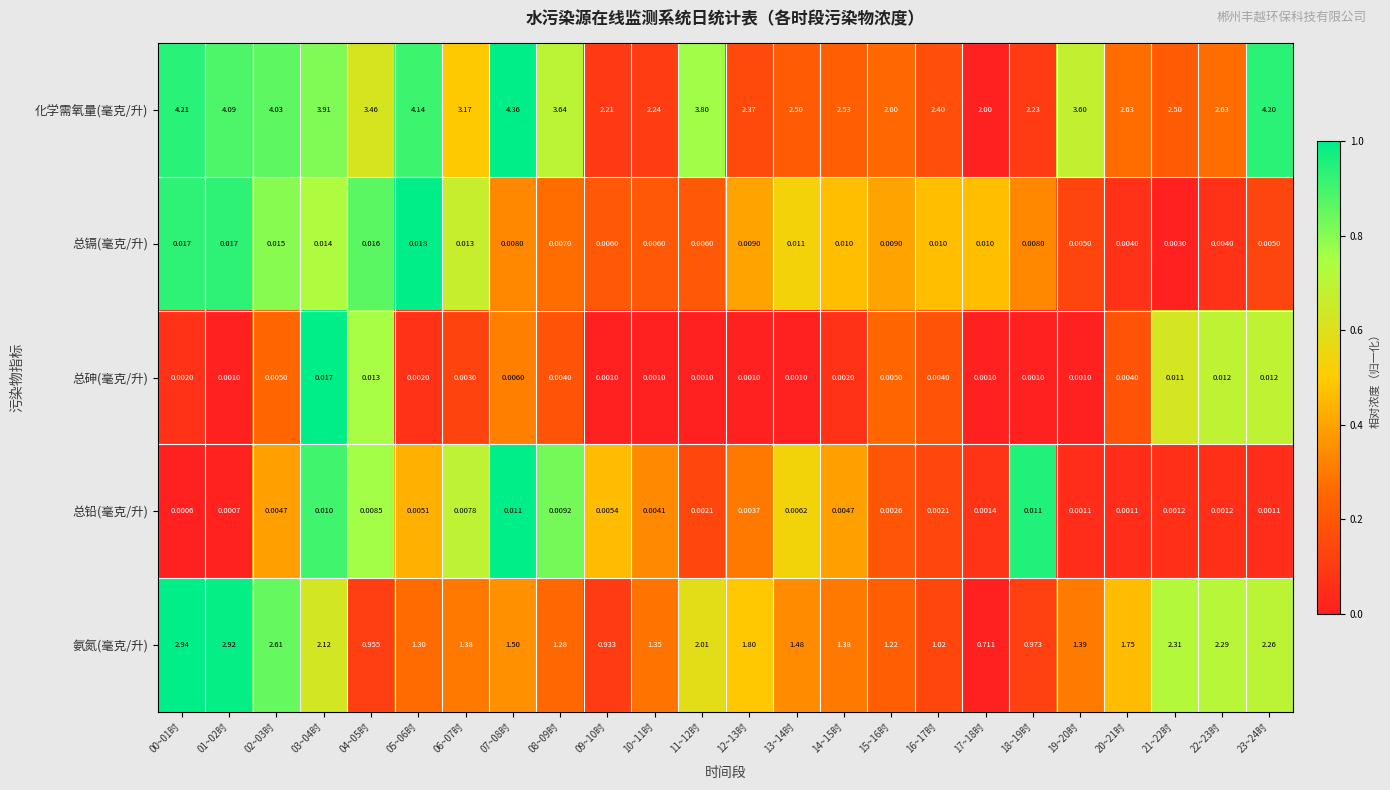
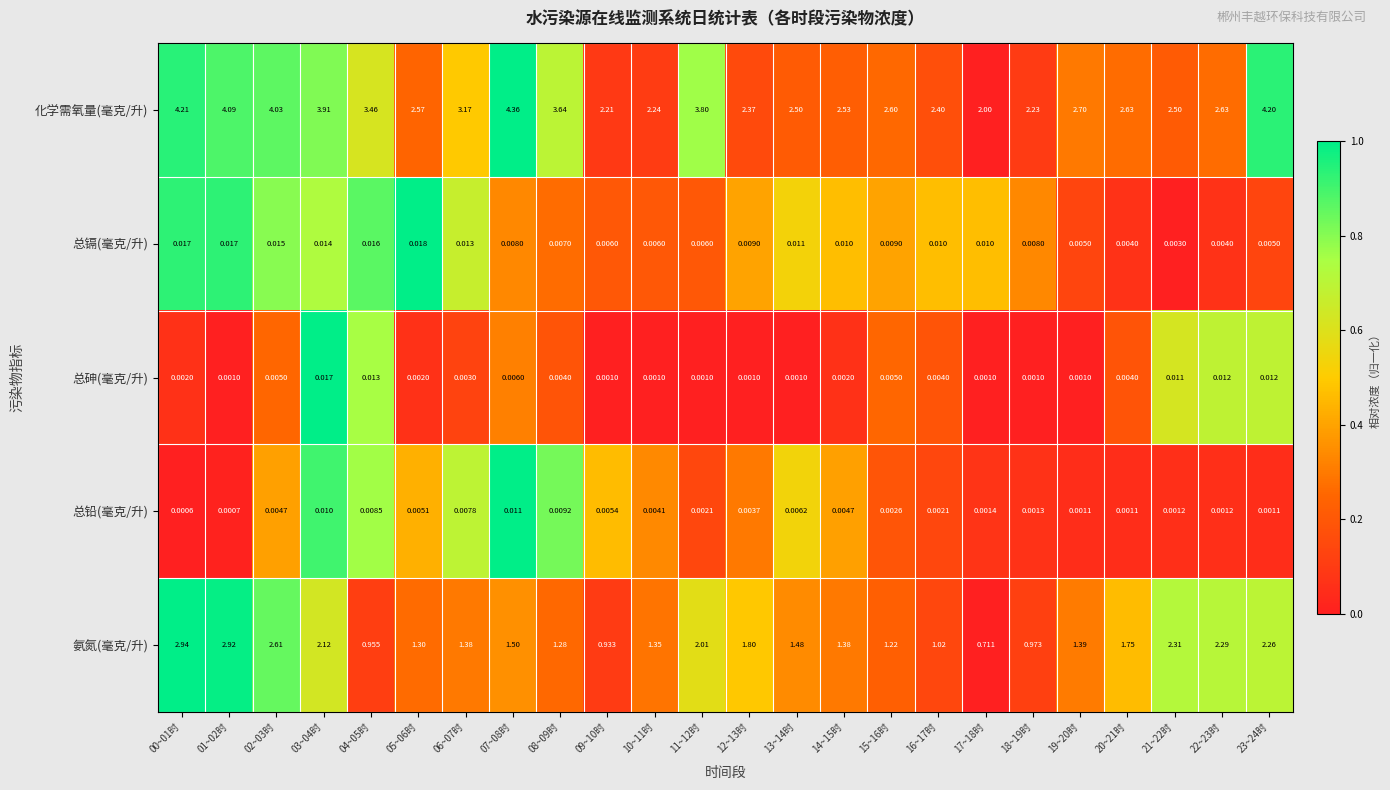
  {
    "化学需氧量(毫克/升)": {
      "00~01时": 4.21,
      "01~02时": 4.09,
      "02~03时": 4.03,
      "03~04时": 3.91,
      "04~05时": 3.46,
-     "05~06时": 4.14,
+     "05~06时": 2.57,
      "06~07时": 3.17,
      "07~08时": 4.36,
      "08~09时": 3.64,
      "09~10时": 2.21,
      "10~11时": 2.24,
      "11~12时": 3.80,
      "12~13时": 2.37,
      "13~14时": 2.50,
      "14~15时": 2.53,
      "15~16时": 2.60,
      "16~17时": 2.40,
      "17~18时": 2.00,
      "18~19时": 2.23,
-     "19~20时": 3.60,
+     "19~20时": 2.70,
      "20~21时": 2.63,
      "21~22时": 2.50,
      "22~23时": 2.63,
      "23~24时": 4.20
    },
    "总镉(毫克/升)": {
      "00~01时": 0.017,
      "01~02时": 0.017,
      "02~03时": 0.015,
      "03~04时": 0.014,
      "04~05时": 0.016,
      "05~06时": 0.018,
      "06~07时": 0.013,
      "07~08时": 0.0080,
      "08~09时": 0.0070,
      "09~10时": 0.0060,
      "10~11时": 0.0060,
      "11~12时": 0.0060,
      "12~13时": 0.0090,
      "13~14时": 0.011,
      "14~15时": 0.010,
      "15~16时": 0.0090,
      "16~17时": 0.010,
      "17~18时": 0.010,
      "18~19时": 0.0080,
      "19~20时": 0.0050,
      "20~21时": 0.0040,
      "21~22时": 0.0030,
      "22~23时": 0.0040,
      "23~24时": 0.0050
    },
    "总砷(毫克/升)": {
      "00~01时": 0.0020,
      "01~02时": 0.0010,
      "02~03时": 0.0050,
      "03~04时": 0.017,
      "04~05时": 0.013,
      "05~06时": 0.0020,
      "06~07时": 0.0030,
      "07~08时": 0.0060,
      "08~09时": 0.0040,
      "09~10时": 0.0010,
      "10~11时": 0.0010,
      "11~12时": 0.0010,
      "12~13时": 0.0010,
      "13~14时": 0.0010,
      "14~15时": 0.0020,
      "15~16时": 0.0050,
      "16~17时": 0.0040,
      "17~18时": 0.0010,
      "18~19时": 0.0010,
      "19~20时": 0.0010,
      "20~21时": 0.0040,
      "21~22时": 0.011,
      "22~23时": 0.012,
      "23~24时": 0.012
    },
    "总铅(毫克/升)": {
      "00~01时": 0.0006,
      "01~02时": 0.0007,
      "02~03时": 0.0047,
      "03~04时": 0.010,
      "04~05时": 0.0085,
      "05~06时": 0.0051,
      "06~07时": 0.0078,
      "07~08时": 0.011,
      "08~09时": 0.0092,
      "09~10时": 0.0054,
      "10~11时": 0.0041,
      "11~12时": 0.0021,
      "12~13时": 0.0037,
      "13~14时": 0.0062,
      "14~15时": 0.0047,
      "15~16时": 0.0026,
      "16~17时": 0.0021,
      "17~18时": 0.0014,
-     "18~19时": 0.011,
+     "18~19时": 0.0013,
      "19~20时": 0.0011,
      "20~21时": 0.0011,
      "21~22时": 0.0012,
      "22~23时": 0.0012,
      "23~24时": 0.0011
    },
    "氨氮(毫克/升)": {
      "00~01时": 2.94,
      "01~02时": 2.92,
      "02~03时": 2.61,
      "03~04时": 2.12,
      "04~05时": 0.955,
      "05~06时": 1.30,
      "06~07时": 1.38,
      "07~08时": 1.50,
      "08~09时": 1.28,
      "09~10时": 0.933,
      "10~11时": 1.35,
      "11~12时": 2.01,
      "12~13时": 1.80,
      "13~14时": 1.48,
      "14~15时": 1.38,
      "15~16时": 1.22,
      "16~17时": 1.02,
      "17~18时": 0.711,
      "18~19时": 0.973,
      "19~20时": 1.39,
      "20~21时": 1.75,
      "21~22时": 2.31,
      "22~23时": 2.29,
      "23~24时": 2.26
    }
  }
